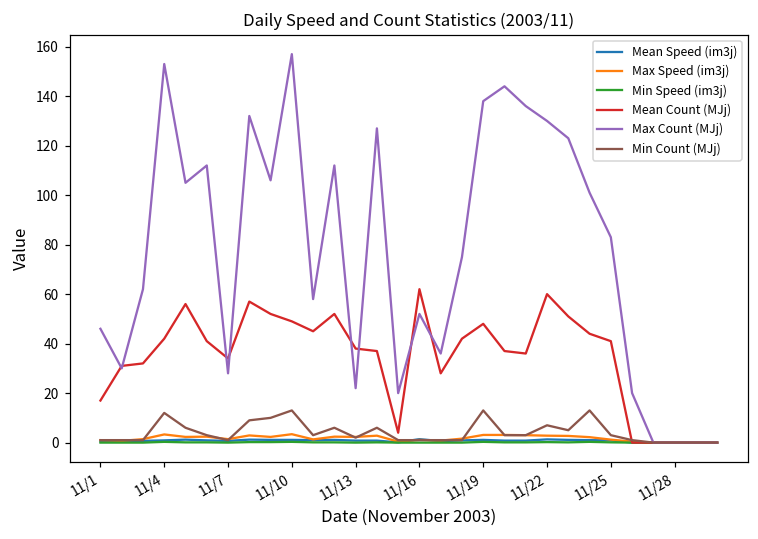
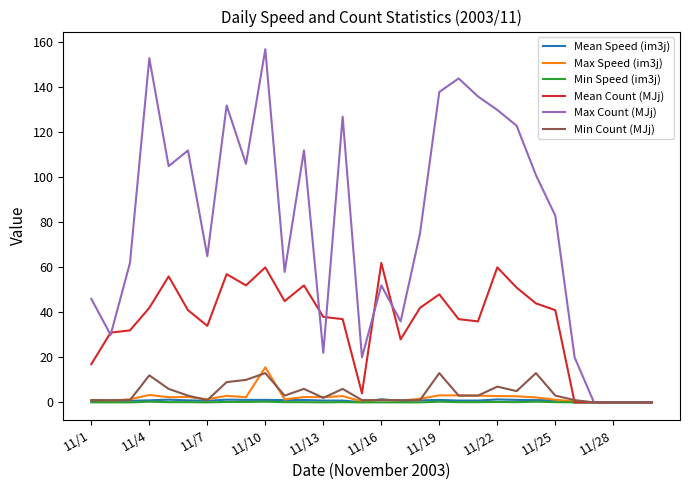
  {
    "Max Speed (im3j)": {
      "11/4": 3,
-     "11/10": 3,
+     "11/10": 16,
      "11/19": 3,
      "11/22": 3
    },
    "Mean Count (MJj)": {
      "11/1": 17,
      "11/4": 42,
      "11/7": 34,
-     "11/10": 49,
+     "11/10": 60,
      "11/13": 38,
      "11/16": 62,
      "11/19": 48,
      "11/22": 60,
      "11/25": 41
    },
    "Max Count (MJj)": {
      "11/1": 46,
      "11/4": 153,
-     "11/7": 28,
+     "11/7": 65,
      "11/10": 157,
      "11/13": 22,
      "11/16": 52,
      "11/19": 138,
      "11/22": 130,
      "11/25": 83
    },
    "Min Count (MJj)": {
      "11/4": 12,
      "11/10": 13,
      "11/19": 13,
      "11/22": 7,
      "11/25": 3
    }
  }
